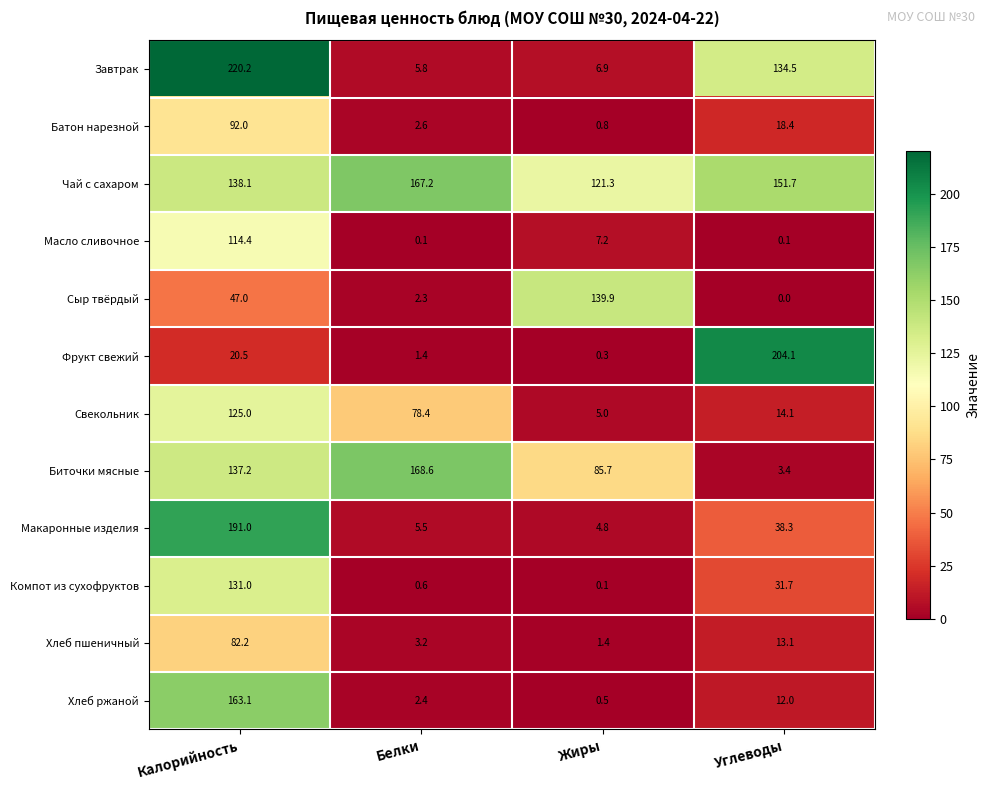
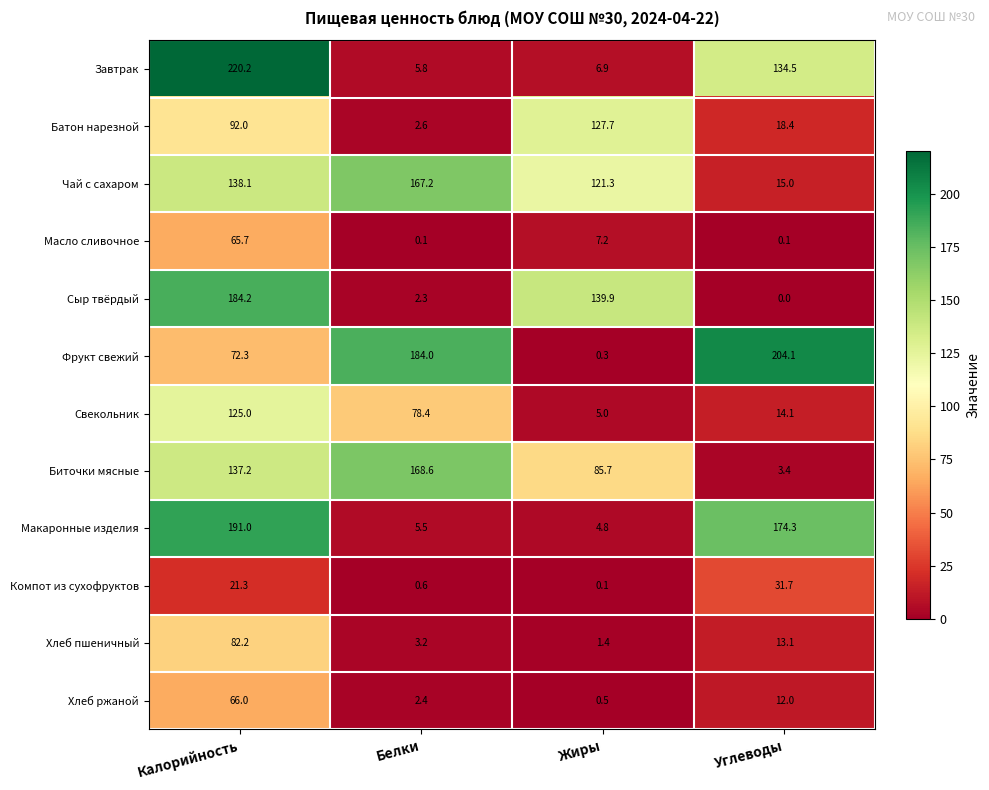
  {
    "Завтрак": {
      "Калорийность": 220.2,
      "Белки": 5.8,
      "Жиры": 6.9,
      "Углеводы": 134.5
    },
    "Батон нарезной": {
      "Калорийность": 92.0,
      "Белки": 2.6,
-     "Жиры": 0.8,
+     "Жиры": 127.7,
      "Углеводы": 18.4
    },
    "Чай с сахаром": {
      "Калорийность": 138.1,
      "Белки": 167.2,
      "Жиры": 121.3,
-     "Углеводы": 151.7
+     "Углеводы": 15.0
    },
    "Масло сливочное": {
-     "Калорийность": 114.4,
+     "Калорийность": 65.7,
      "Белки": 0.1,
      "Жиры": 7.2,
      "Углеводы": 0.1
    },
    "Сыр твёрдый": {
-     "Калорийность": 47.0,
+     "Калорийность": 184.2,
      "Белки": 2.3,
      "Жиры": 139.9,
      "Углеводы": 0.0
    },
    "Фрукт свежий": {
-     "Калорийность": 20.5,
-     "Белки": 1.4,
+     "Калорийность": 72.3,
+     "Белки": 184.0,
      "Жиры": 0.3,
      "Углеводы": 204.1
    },
    "Свекольник": {
      "Калорийность": 125.0,
      "Белки": 78.4,
      "Жиры": 5.0,
      "Углеводы": 14.1
    },
    "Биточки мясные": {
      "Калорийность": 137.2,
      "Белки": 168.6,
      "Жиры": 85.7,
      "Углеводы": 3.4
    },
    "Макаронные изделия": {
      "Калорийность": 191.0,
      "Белки": 5.5,
      "Жиры": 4.8,
-     "Углеводы": 38.3
+     "Углеводы": 174.3
    },
    "Компот из сухофруктов": {
-     "Калорийность": 131.0,
+     "Калорийность": 21.3,
      "Белки": 0.6,
      "Жиры": 0.1,
      "Углеводы": 31.7
    },
    "Хлеб пшеничный": {
      "Калорийность": 82.2,
      "Белки": 3.2,
      "Жиры": 1.4,
      "Углеводы": 13.1
    },
    "Хлеб ржаной": {
-     "Калорийность": 163.1,
+     "Калорийность": 66.0,
      "Белки": 2.4,
      "Жиры": 0.5,
      "Углеводы": 12.0
    }
  }
